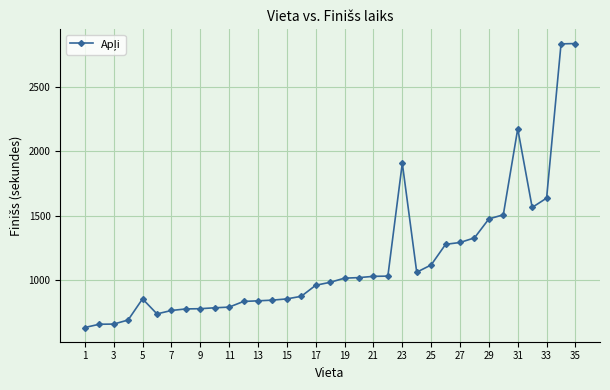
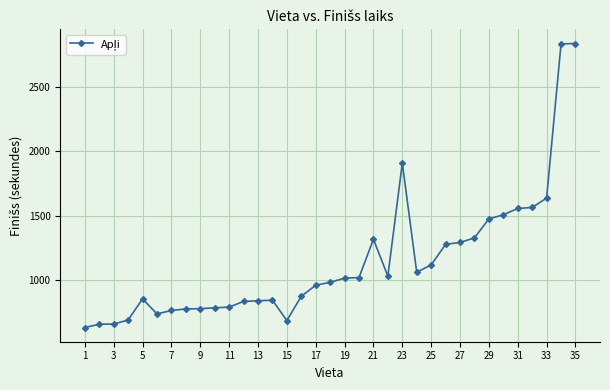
  {
    "1": 630,
    "3": 650,
    "5": 850,
    "7": 760,
    "9": 770,
    "11": 780,
    "13": 830,
-   "15": 850,
+   "15": 680,
    "17": 960,
    "19": 1010,
-   "21": 1020,
+   "21": 1310,
    "23": 1910,
    "25": 1110,
    "27": 1290,
    "29": 1470,
-   "31": 2180,
+   "31": 1550,
    "33": 1640,
    "35": 2840
  }
